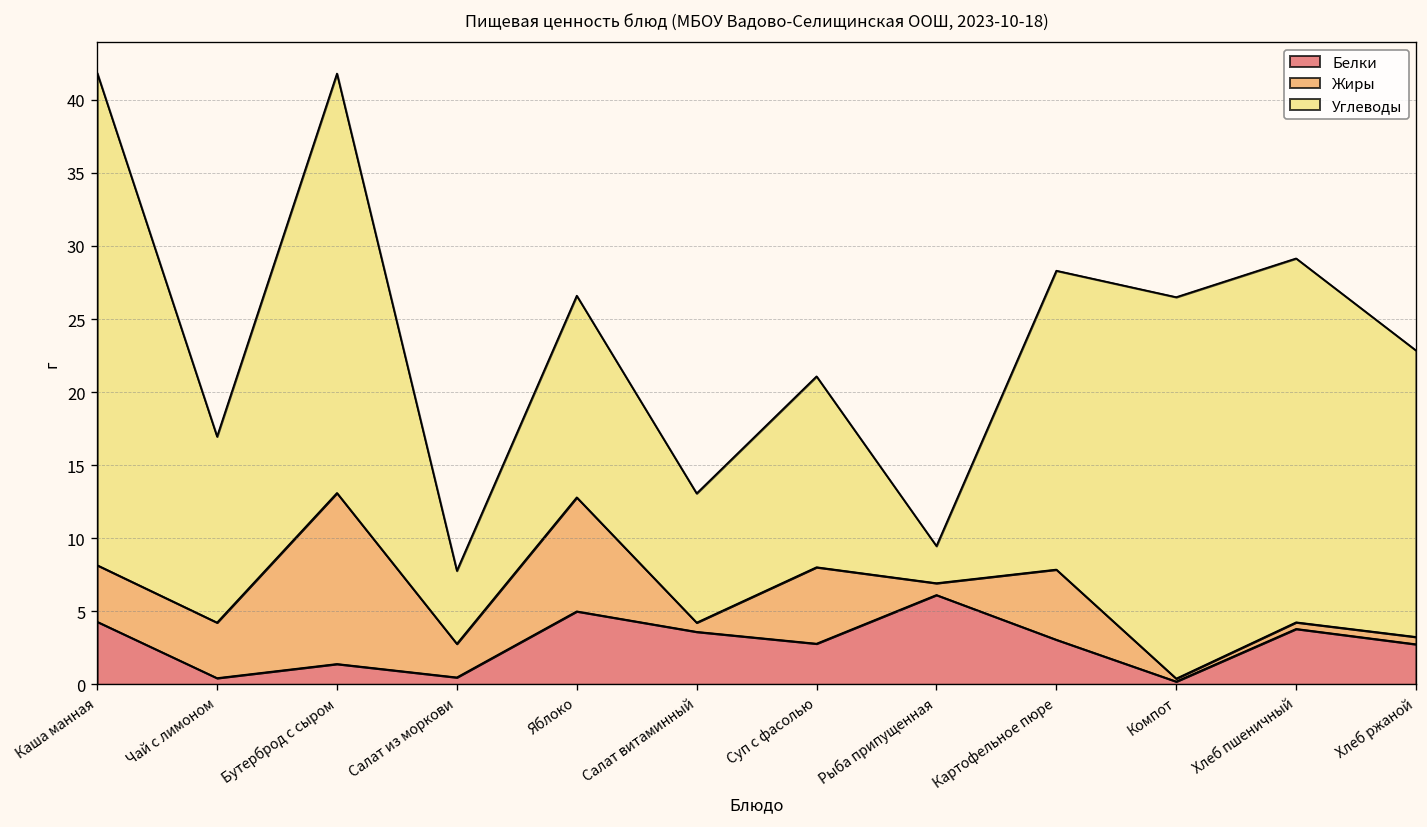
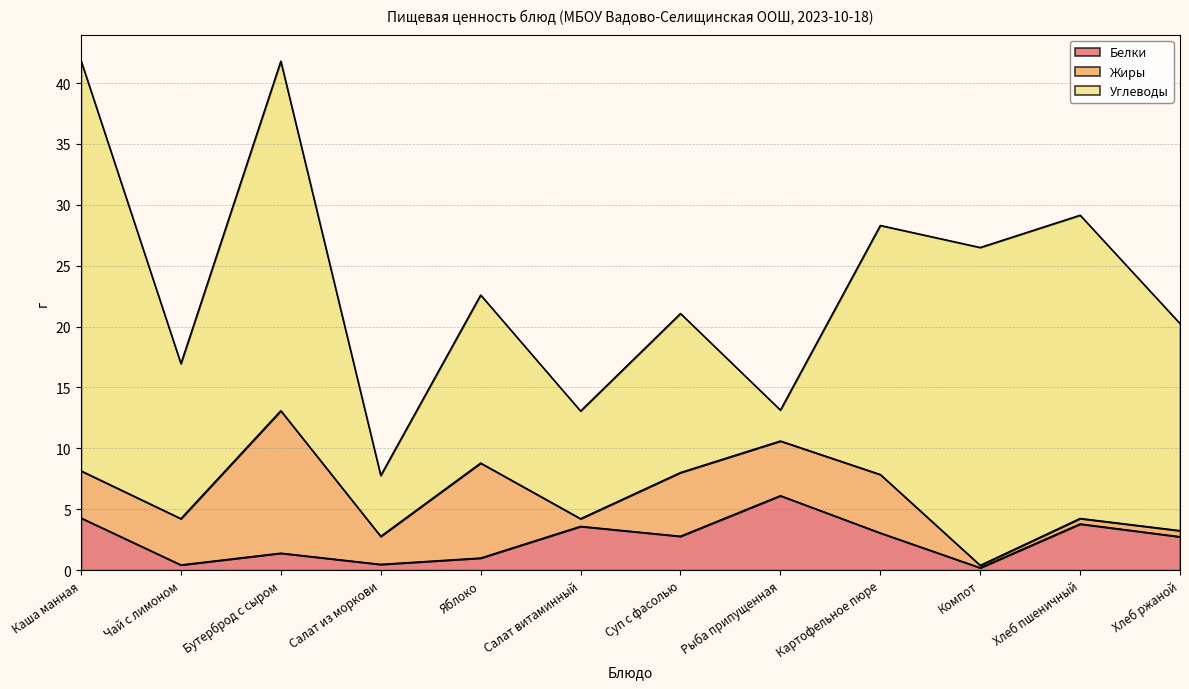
  {
    "Белки": {
      "Каша манная": 4.3,
      "Чай с лимоном": 0.4,
      "Бутерброд с сыром": 1.4,
      "Салат из моркови": 0.5,
-     "Яблоко": 5,
+     "Яблоко": 1,
      "Салат витаминный": 3.6,
      "Суп с фасолью": 2.8,
      "Рыба припущенная": 6,
      "Картофельное пюре": 3,
      "Хлеб пшеничный": 4,
      "Хлеб ржаной": 2.8
    },
    "Жиры": {
      "Каша манная": 3.9,
      "Чай с лимоном": 3.8,
      "Бутерброд с сыром": 11.7,
      "Салат из моркови": 2.3,
      "Яблоко": 7.8,
      "Салат витаминный": 0.6,
      "Суп с фасолью": 5.2,
-     "Рыба припущенная": 0.8,
+     "Рыба припущенная": 4.5,
      "Картофельное пюре": 4.8,
      "Хлеб пшеничный": 0.5,
      "Хлеб ржаной": 0.5
    },
    "Углеводы": {
      "Каша манная": 33.7,
      "Чай с лимоном": 12.7,
      "Бутерброд с сыром": 28.7,
      "Салат из моркови": 5.0,
      "Яблоко": 13.8,
      "Салат витаминный": 8.8,
      "Суп с фасолью": 13.1,
      "Рыба припущенная": 2.5,
      "Картофельное пюре": 20.5,
      "Компот": 26.1,
      "Хлеб пшеничный": 24.9,
-     "Хлеб ржаной": 19.6
+     "Хлеб ржаной": 17.0
    }
  }
